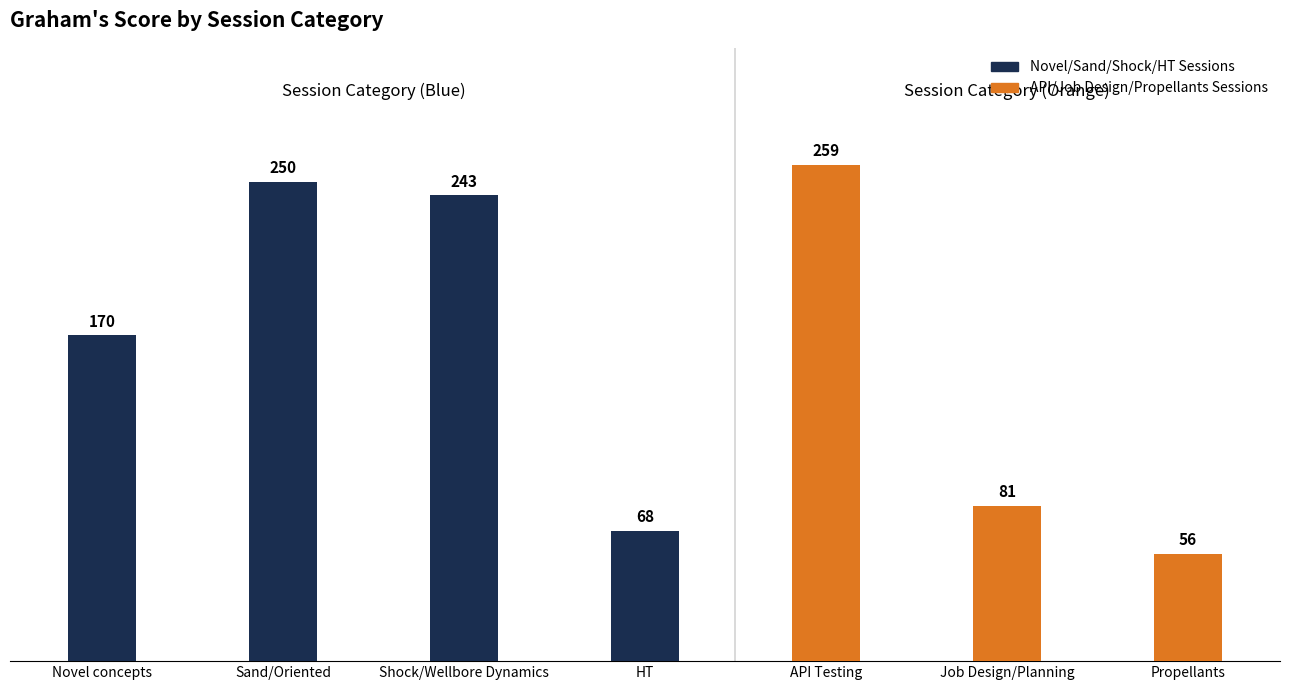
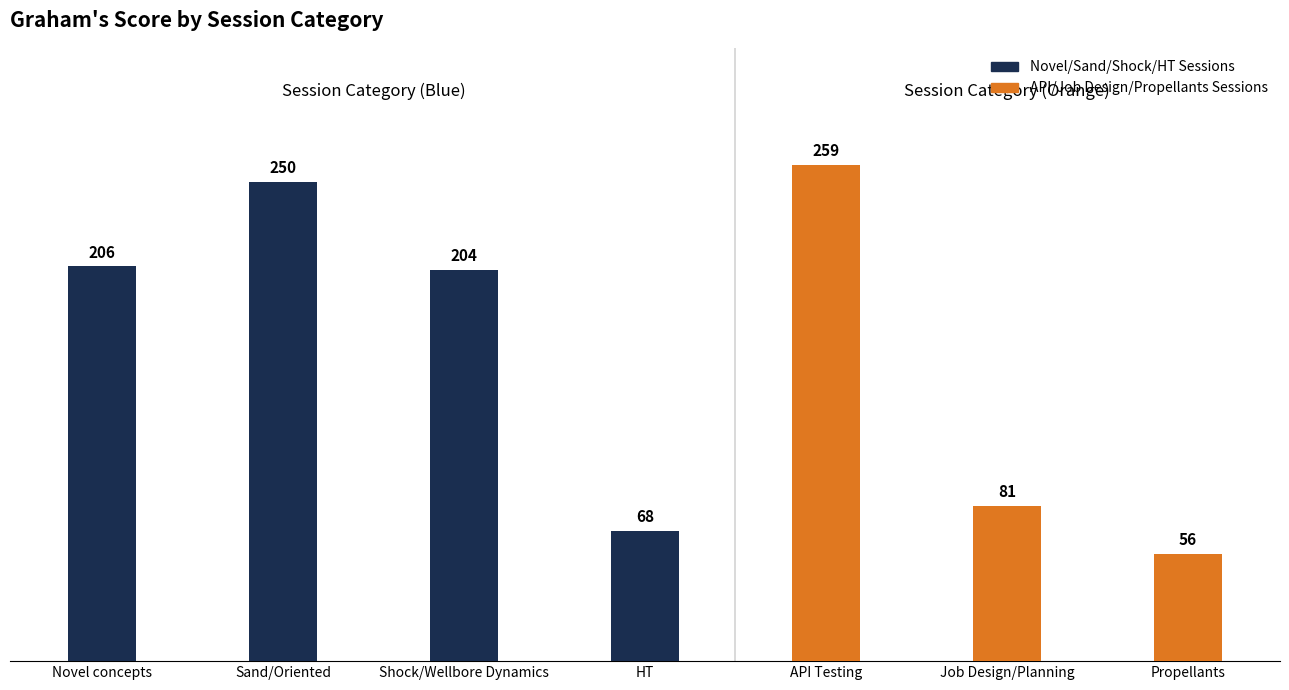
  {
-   "Novel concepts": 170,
+   "Novel concepts": 206,
    "Sand/Oriented": 250,
-   "Shock/Wellbore Dynamics": 243,
+   "Shock/Wellbore Dynamics": 204,
    "HT": 68,
    "API Testing": 259,
    "Job Design/Planning": 81,
    "Propellants": 56
  }
